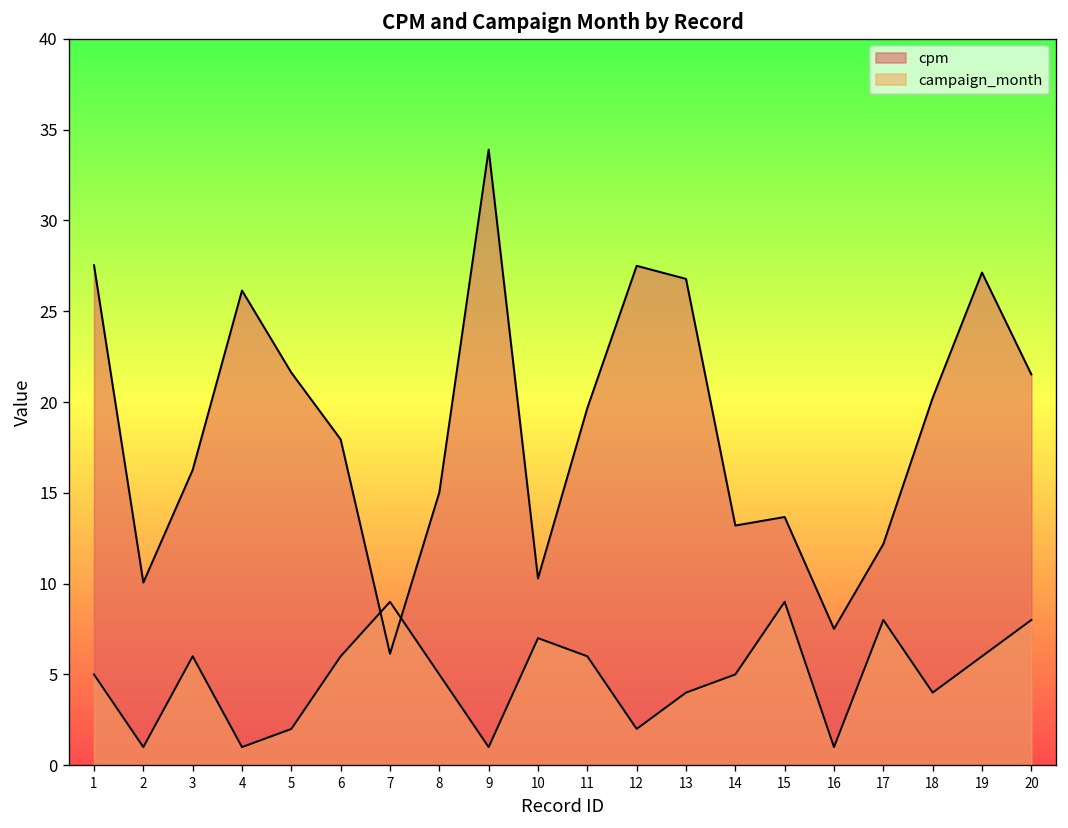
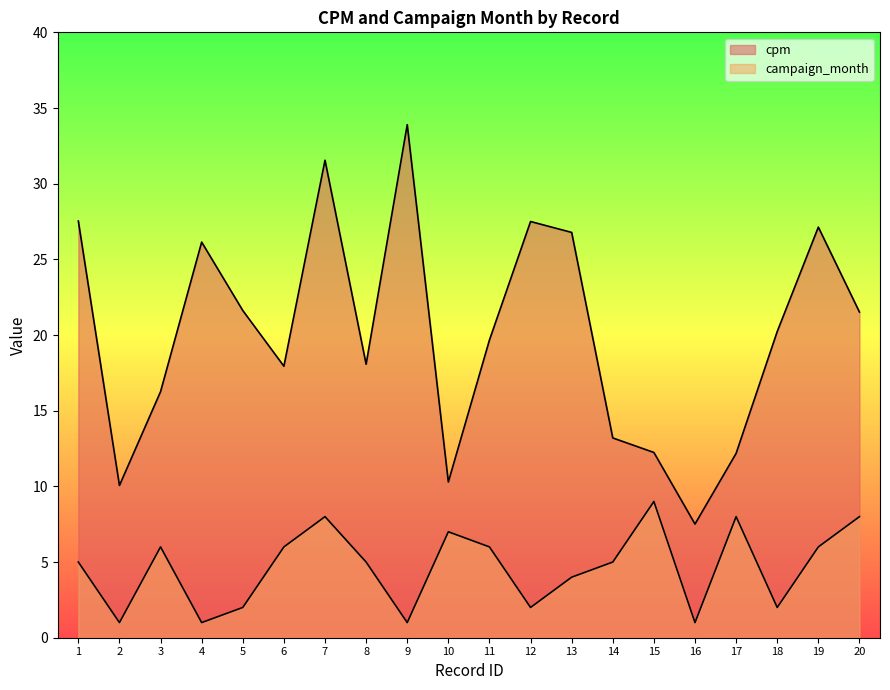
  {
    "cpm": {
      "1": 27.5,
      "2": 10.1,
      "3": 16.3,
      "4": 26.1,
      "5": 21.6,
      "6": 17.9,
-     "7": 6.1,
-     "8": 15.0,
+     "7": 31.6,
+     "8": 18.1,
      "9": 33.9,
      "10": 10.3,
      "11": 19.7,
      "12": 27.5,
      "13": 26.8,
      "14": 13.2,
-     "15": 13.7,
+     "15": 12.2,
      "16": 7.5,
      "17": 12.2,
      "18": 20.2,
      "19": 27.1,
      "20": 21.5
    },
    "campaign_month": {
      "1": 5,
      "2": 1,
      "3": 6,
      "4": 1,
      "5": 2,
      "6": 6,
-     "7": 9,
+     "7": 8,
      "8": 5,
      "9": 1,
      "10": 7,
      "11": 6,
      "12": 2,
      "13": 4,
      "14": 5,
      "15": 9,
      "16": 1,
      "17": 8,
-     "18": 4,
+     "18": 2,
      "19": 6,
      "20": 8
    }
  }
